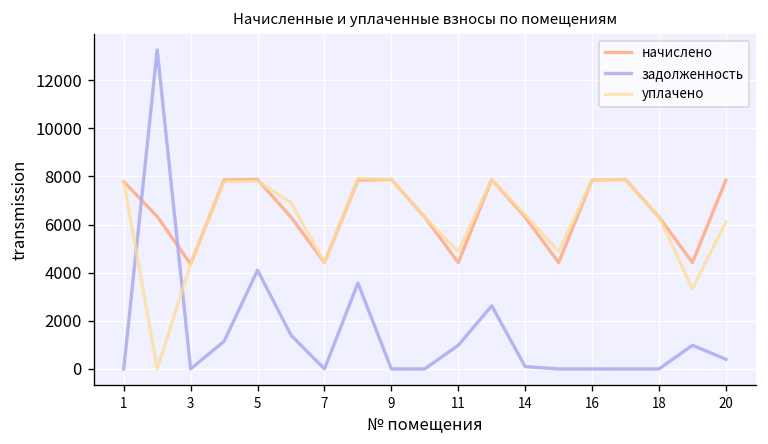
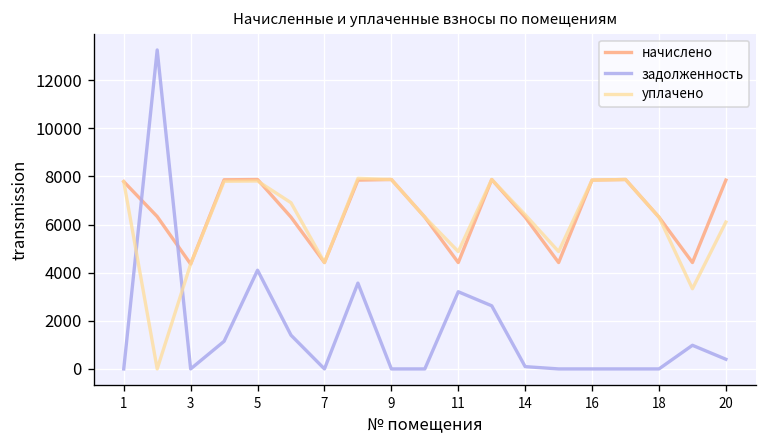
  {
    "задолженность": {
      "1": 0,
      "3": 0,
      "5": 4100,
      "7": 0,
      "9": 0,
-     "11": 1000,
+     "11": 3200,
      "14": 100,
      "16": 0,
      "18": 0,
      "20": 400
    }
  }
